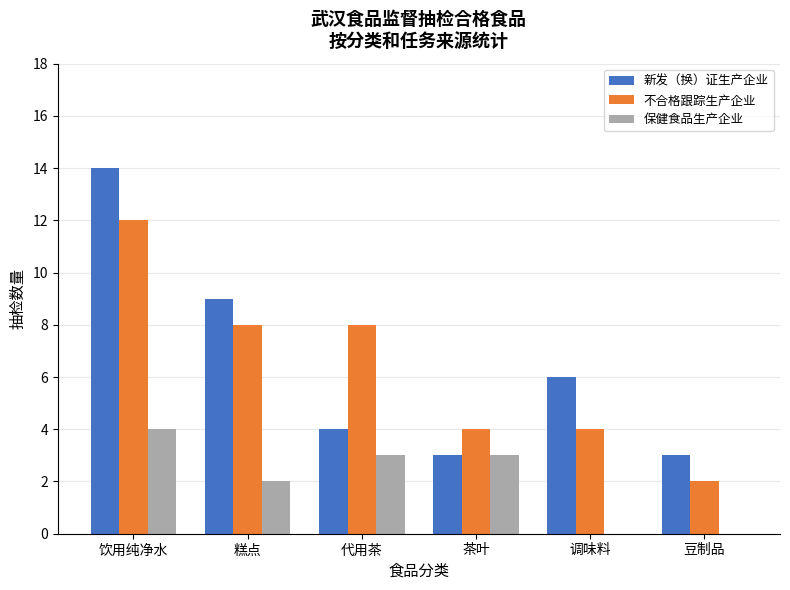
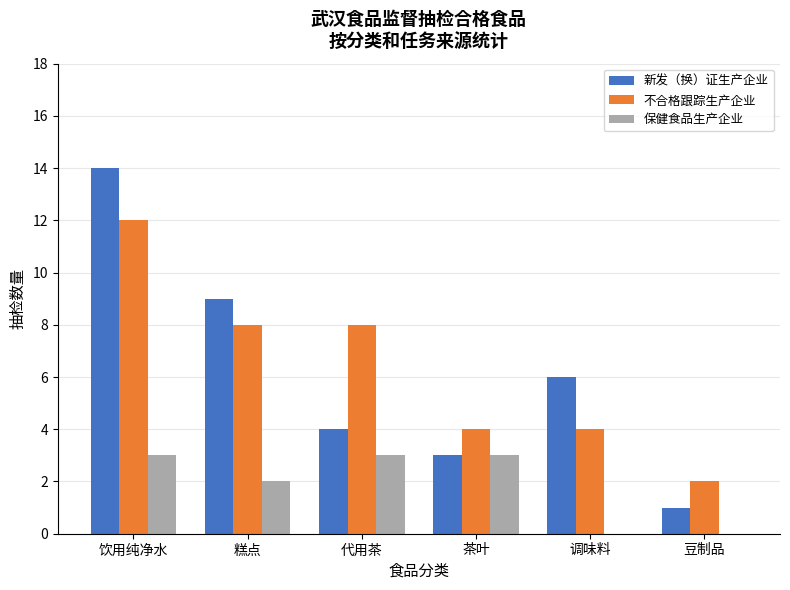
  {
    "新发（换）证生产企业": {
      "饮用纯净水": 14,
      "糕点": 9,
      "代用茶": 4,
      "茶叶": 3,
      "调味料": 6,
-     "豆制品": 3
+     "豆制品": 1
    },
    "不合格跟踪生产企业": {
      "饮用纯净水": 12,
      "糕点": 8,
      "代用茶": 8,
      "茶叶": 4,
      "调味料": 4,
      "豆制品": 2
    },
    "保健食品生产企业": {
-     "饮用纯净水": 4,
+     "饮用纯净水": 3,
      "糕点": 2,
      "代用茶": 3,
      "茶叶": 3,
      "调味料": 0,
      "豆制品": 0
    }
  }
